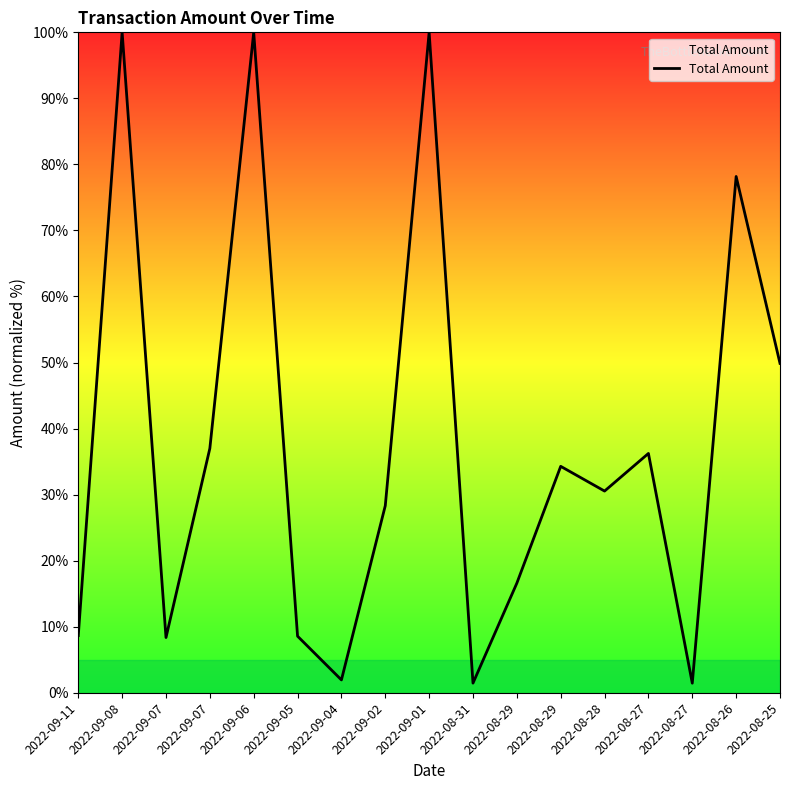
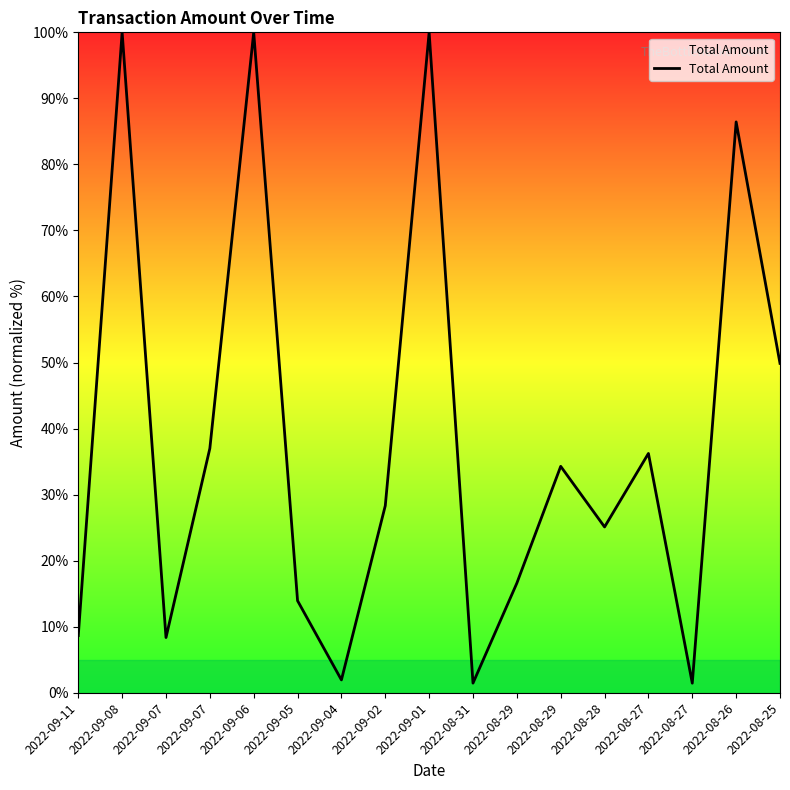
  {
    "2022-09-11": "9%",
    "2022-09-08": "100%",
    "2022-09-06": "100%",
-   "2022-09-05": "9%",
+   "2022-09-05": "14%",
    "2022-09-02": "28%",
    "2022-09-01": "100%",
-   "2022-08-28": "31%",
-   "2022-08-26": "78%",
+   "2022-08-28": "25%",
+   "2022-08-26": "86%",
    "2022-08-25": "50%"
  }
